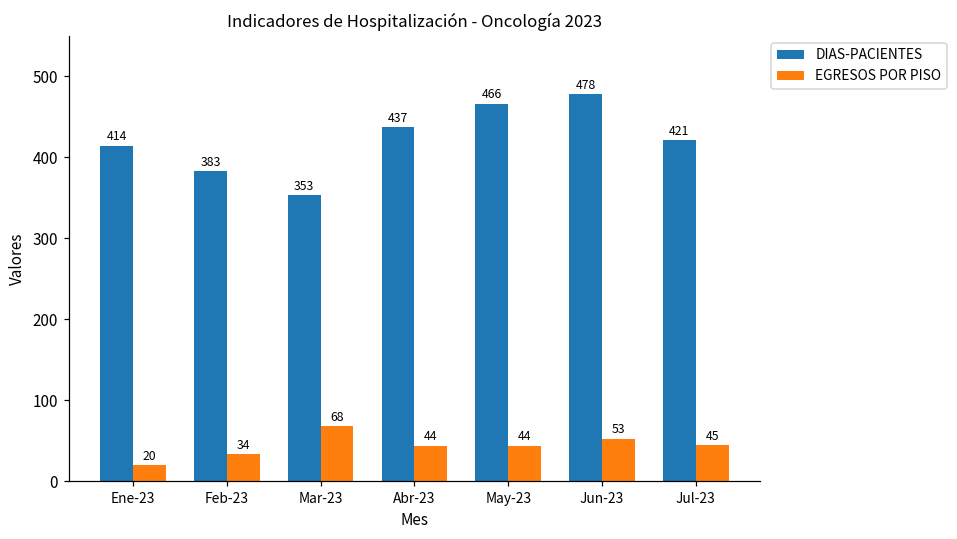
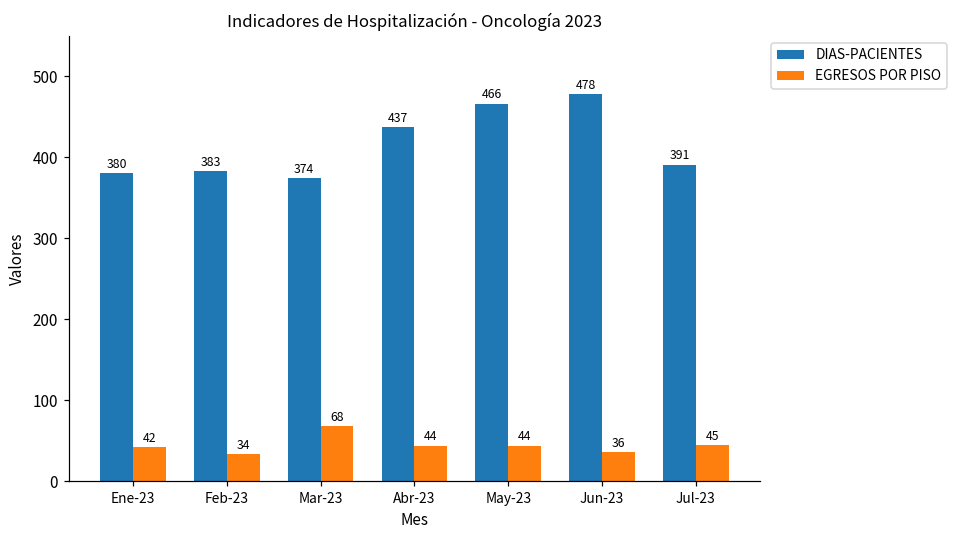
  {
    "DIAS-PACIENTES": {
-     "Ene-23": 414,
+     "Ene-23": 380,
      "Feb-23": 383,
-     "Mar-23": 353,
+     "Mar-23": 374,
      "Abr-23": 437,
      "May-23": 466,
      "Jun-23": 478,
-     "Jul-23": 421
+     "Jul-23": 391
    },
    "EGRESOS POR PISO": {
-     "Ene-23": 20,
+     "Ene-23": 42,
      "Feb-23": 34,
      "Mar-23": 68,
      "Abr-23": 44,
      "May-23": 44,
-     "Jun-23": 53,
+     "Jun-23": 36,
      "Jul-23": 45
    }
  }
